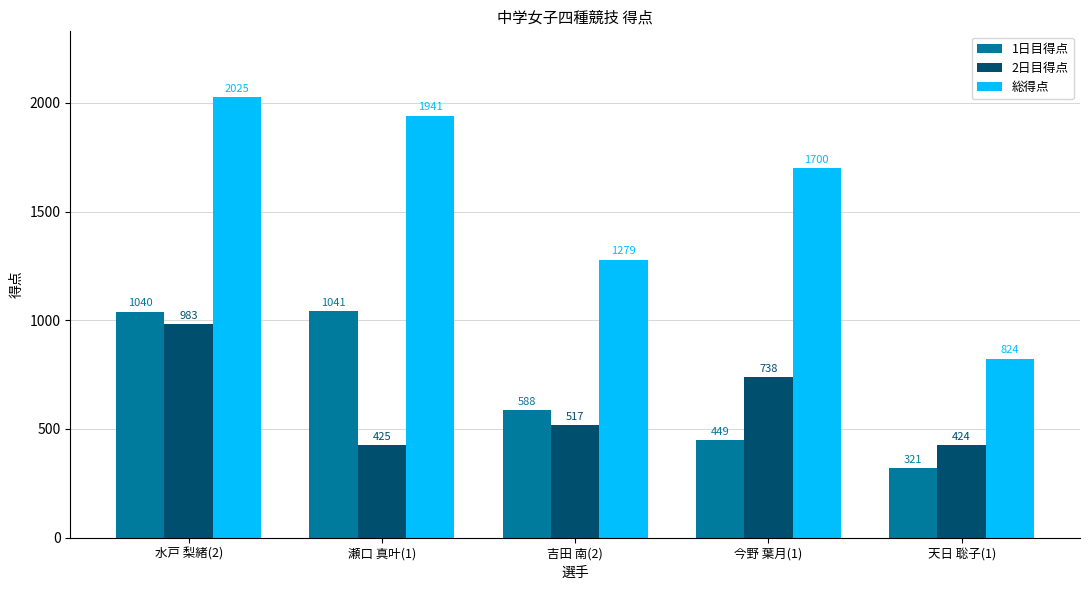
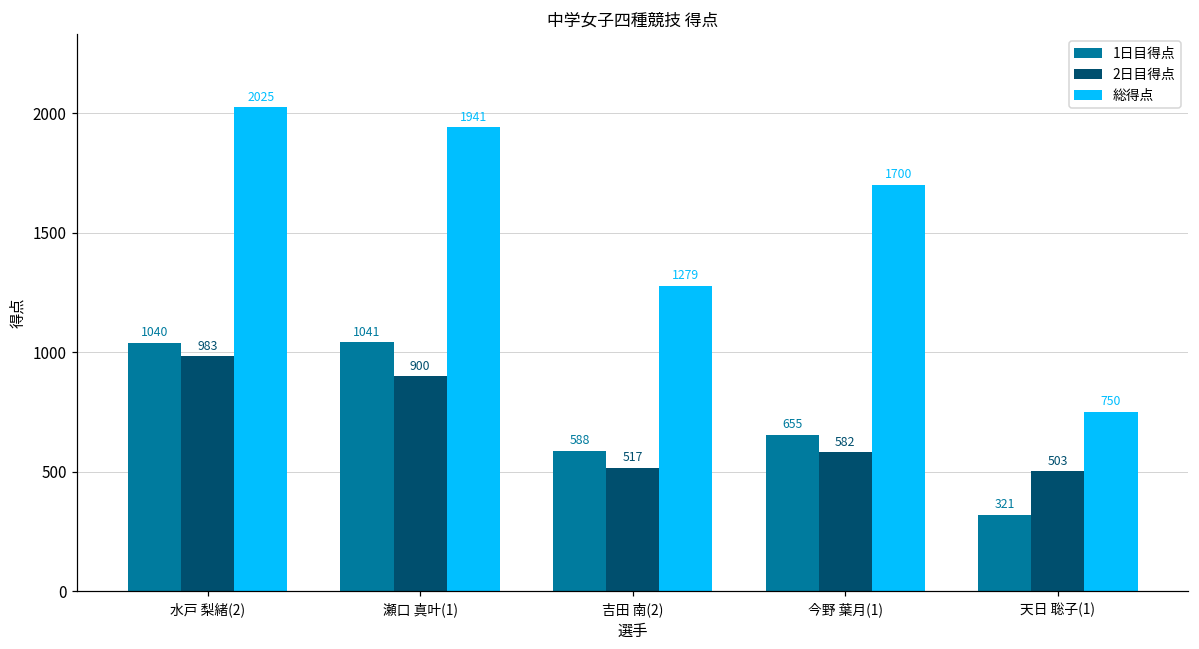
  {
    "1日目得点": {
      "水戸 梨緒(2)": 1040,
      "瀬口 真叶(1)": 1041,
      "吉田 南(2)": 588,
-     "今野 葉月(1)": 449,
+     "今野 葉月(1)": 655,
      "天日 聡子(1)": 321
    },
    "2日目得点": {
      "水戸 梨緒(2)": 983,
-     "瀬口 真叶(1)": 425,
+     "瀬口 真叶(1)": 900,
      "吉田 南(2)": 517,
-     "今野 葉月(1)": 738,
-     "天日 聡子(1)": 424
+     "今野 葉月(1)": 582,
+     "天日 聡子(1)": 503
    },
    "総得点": {
      "水戸 梨緒(2)": 2025,
      "瀬口 真叶(1)": 1941,
      "吉田 南(2)": 1279,
      "今野 葉月(1)": 1700,
-     "天日 聡子(1)": 824
+     "天日 聡子(1)": 750
    }
  }
